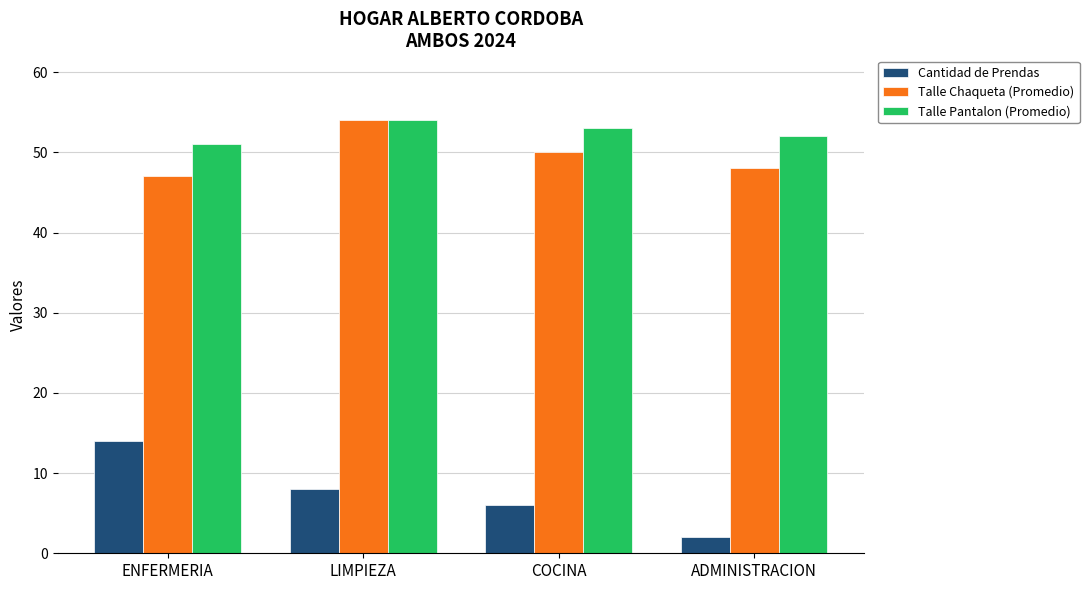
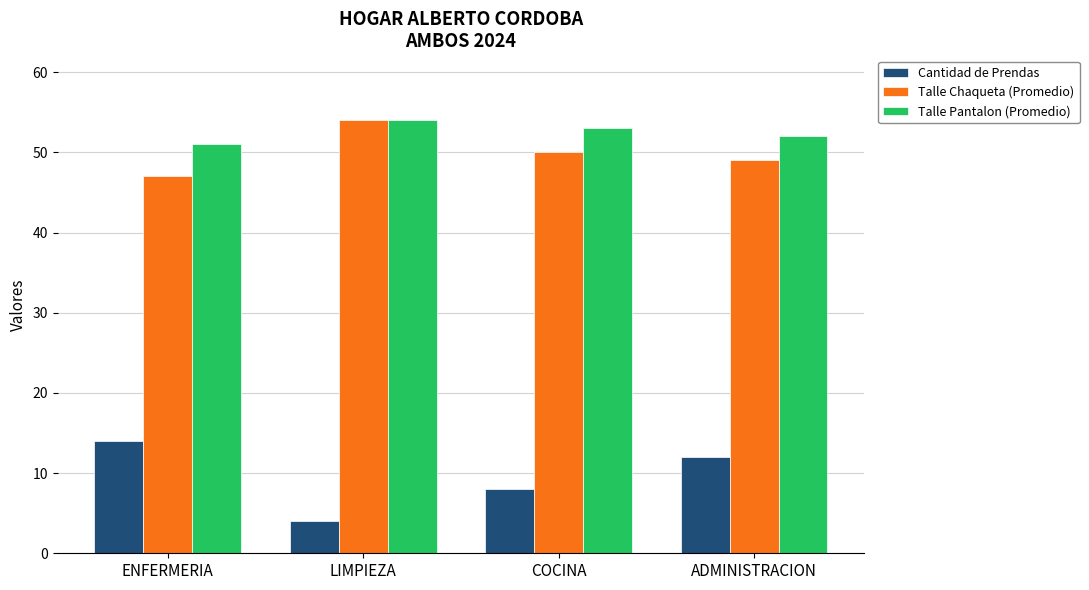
  {
    "Cantidad de Prendas": {
      "ENFERMERIA": 14,
-     "LIMPIEZA": 8,
-     "COCINA": 6,
-     "ADMINISTRACION": 2
+     "LIMPIEZA": 4,
+     "COCINA": 8,
+     "ADMINISTRACION": 12
    },
    "Talle Chaqueta (Promedio)": {
      "ENFERMERIA": 47,
      "LIMPIEZA": 54,
      "COCINA": 50,
-     "ADMINISTRACION": 48
+     "ADMINISTRACION": 49
    },
    "Talle Pantalon (Promedio)": {
      "ENFERMERIA": 51,
      "LIMPIEZA": 54,
      "COCINA": 53,
      "ADMINISTRACION": 52
    }
  }
